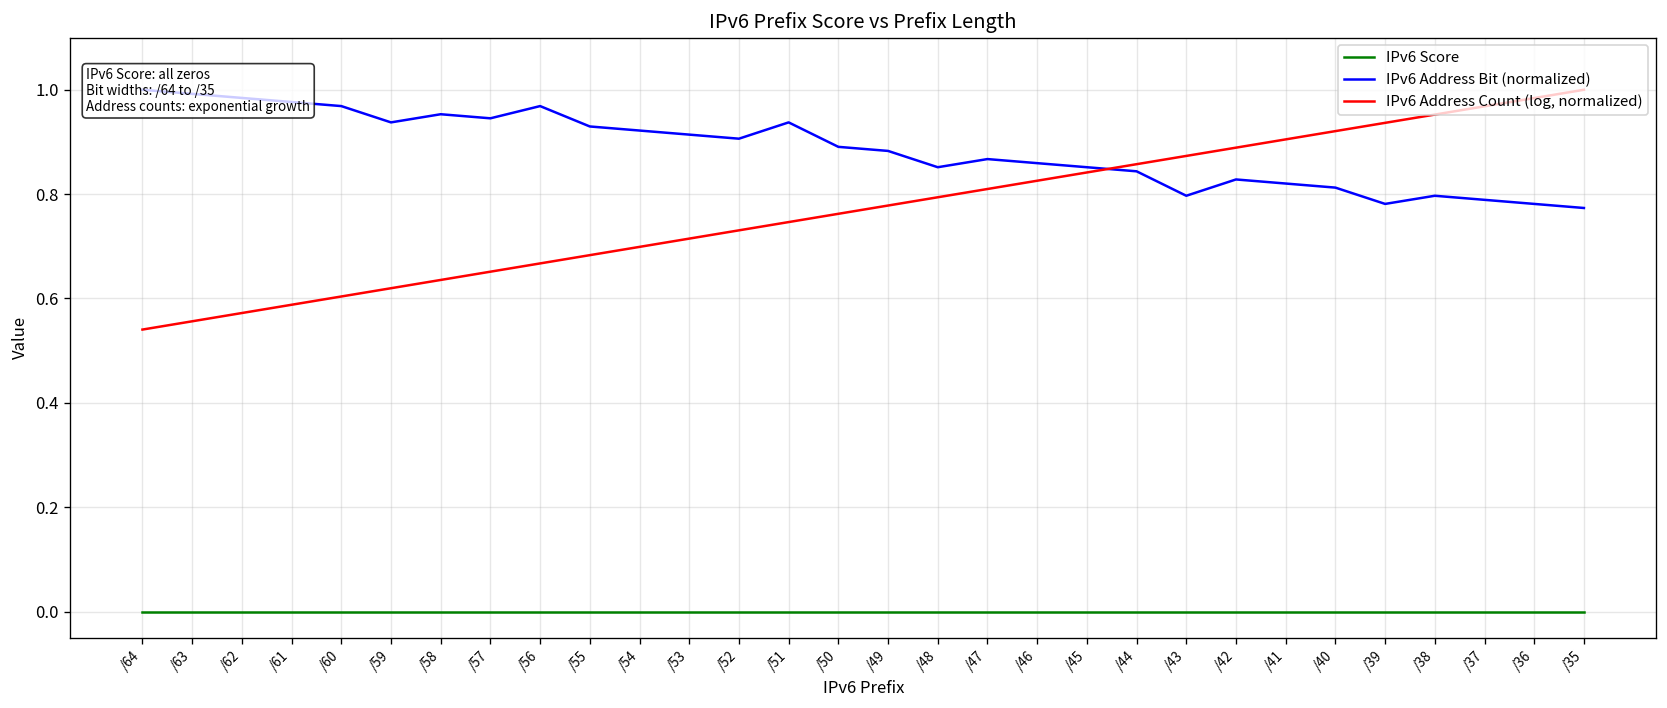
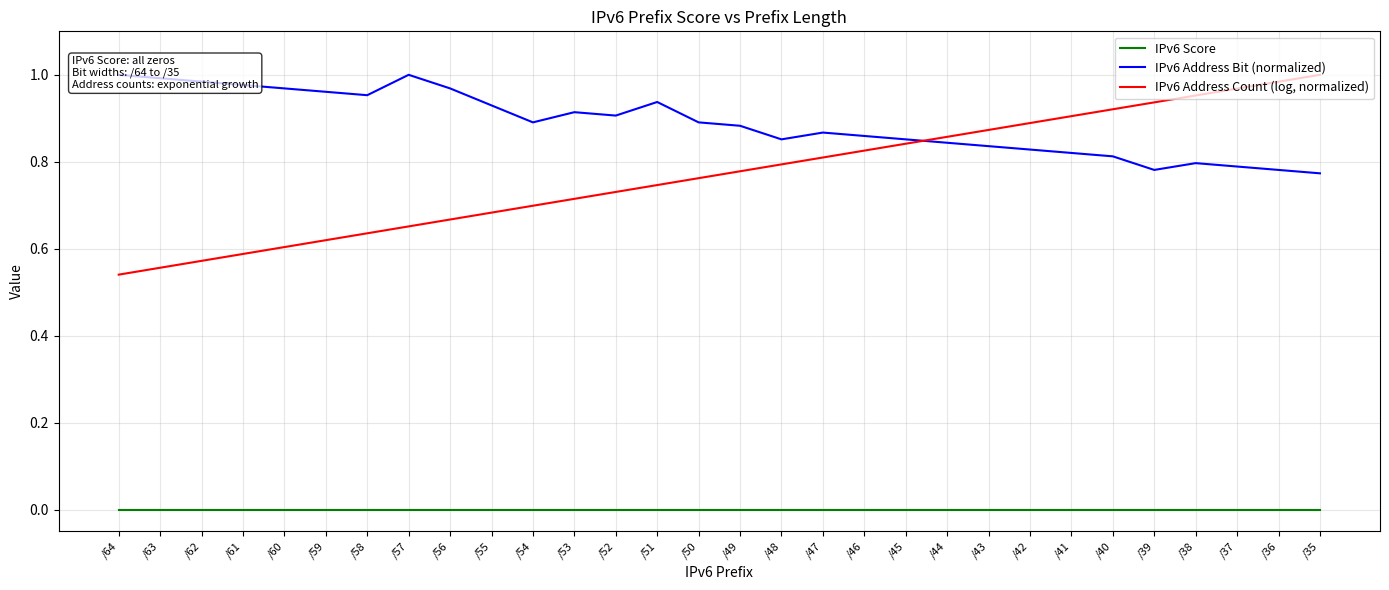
  {
    "IPv6 Score": {
      "/64": 0.00,
      "/63": 0.00,
      "/62": 0.00,
      "/61": 0.00,
      "/60": 0.00,
      "/59": 0.00,
      "/58": 0.00,
      "/57": 0.00,
      "/56": 0.00,
      "/55": 0.00,
      "/54": 0.00,
      "/53": 0.00,
      "/52": 0.00,
      "/51": 0.00,
      "/50": 0.00,
      "/49": 0.00,
      "/48": 0.00,
      "/47": 0.00,
      "/46": 0.00,
      "/45": 0.00,
      "/44": 0.00,
      "/43": 0.00,
      "/42": 0.00,
      "/41": 0.00,
      "/40": 0.00,
      "/39": 0.00,
      "/38": 0.00,
      "/37": 0.00,
      "/36": 0.00,
      "/35": 0.00
    },
    "IPv6 Address Bit (normalized)": {
      "/60": 0.97,
-     "/59": 0.94,
+     "/59": 0.96,
      "/58": 0.95,
-     "/57": 0.95,
+     "/57": 1.00,
      "/56": 0.97,
      "/55": 0.93,
-     "/54": 0.92,
+     "/54": 0.89,
      "/53": 0.91,
      "/52": 0.91,
      "/51": 0.94,
      "/50": 0.89,
      "/49": 0.88,
      "/48": 0.85,
      "/47": 0.87,
      "/46": 0.86,
      "/45": 0.85,
      "/44": 0.84,
-     "/43": 0.80,
+     "/43": 0.84,
      "/42": 0.83,
      "/41": 0.82,
      "/40": 0.81,
      "/39": 0.78,
      "/38": 0.80,
      "/37": 0.79,
      "/36": 0.78,
      "/35": 0.77
    },
    "IPv6 Address Count (log, normalized)": {
      "/64": 0.54,
      "/63": 0.56,
      "/62": 0.57,
      "/61": 0.59,
      "/60": 0.60,
      "/59": 0.62,
      "/58": 0.64,
      "/57": 0.65,
      "/56": 0.67,
      "/55": 0.68,
      "/54": 0.70,
      "/53": 0.71,
      "/52": 0.73,
      "/51": 0.75,
      "/50": 0.76,
      "/49": 0.78,
      "/48": 0.79,
      "/47": 0.81,
      "/46": 0.83,
      "/45": 0.84,
      "/44": 0.86,
      "/43": 0.87,
      "/42": 0.89,
      "/41": 0.90,
      "/40": 0.92,
      "/39": 0.94
    }
  }
